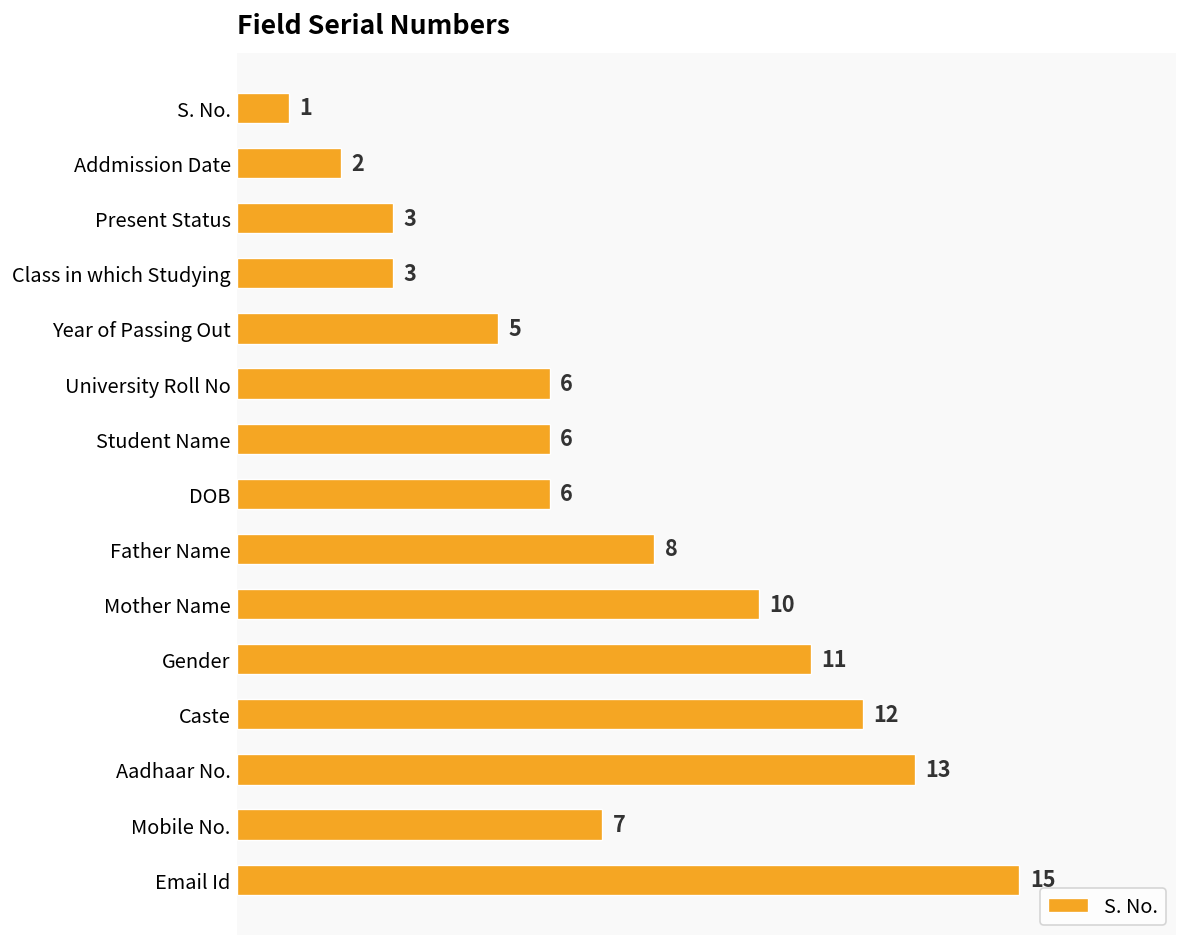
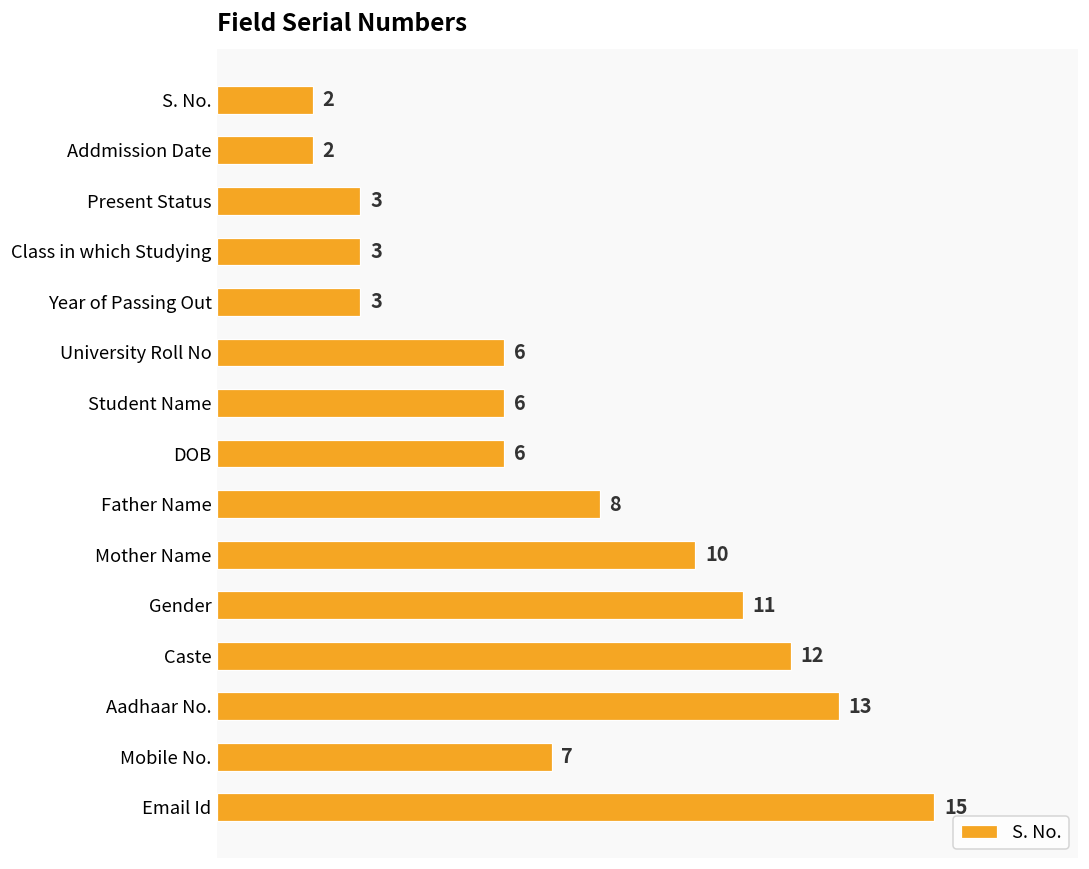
  {
-   "S. No.": 1,
+   "S. No.": 2,
    "Addmission Date": 2,
    "Present Status": 3,
    "Class in which Studying": 3,
-   "Year of Passing Out": 5,
+   "Year of Passing Out": 3,
    "University Roll No": 6,
    "Student Name": 6,
    "DOB": 6,
    "Father Name": 8,
    "Mother Name": 10,
    "Gender": 11,
    "Caste": 12,
    "Aadhaar No.": 13,
    "Mobile No.": 7
  }
